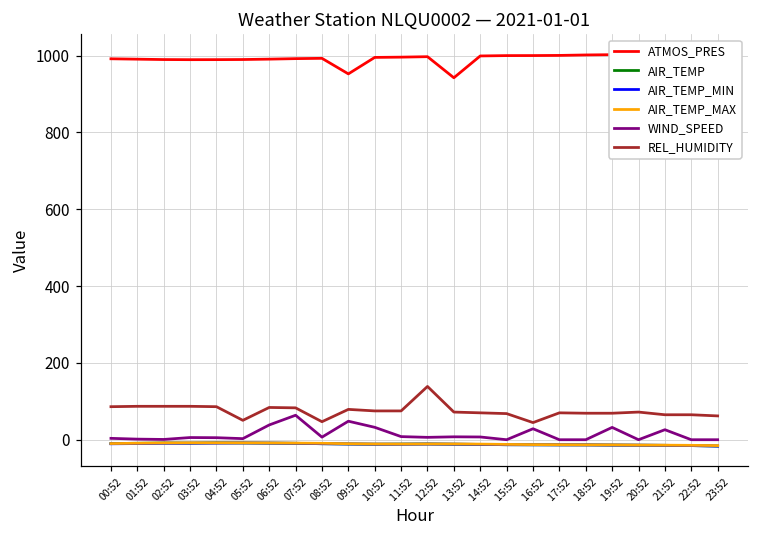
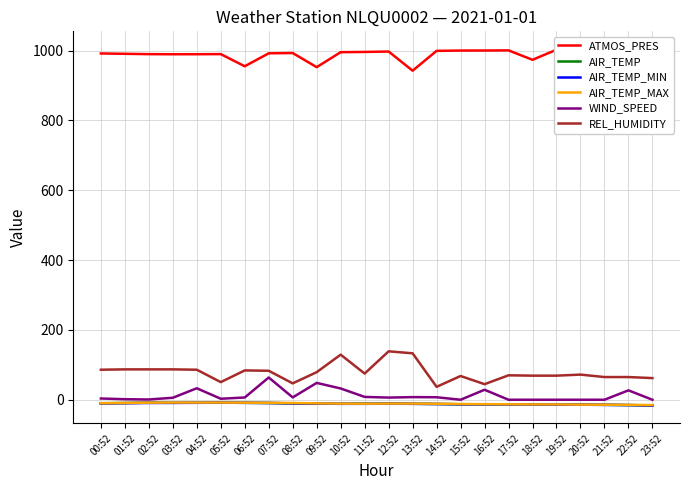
  {
    "ATMOS_PRES": {
      "00:52": 990,
      "01:52": 990,
      "02:52": 990,
      "03:52": 990,
      "04:52": 990,
      "05:52": 990,
-     "06:52": 990,
+     "06:52": 960,
      "07:52": 990,
      "08:52": 990,
      "09:52": 950,
      "10:52": 1000,
      "11:52": 1000,
      "12:52": 1000,
      "13:52": 940,
      "14:52": 1000,
      "15:52": 1000,
      "16:52": 1000,
      "17:52": 1000,
-     "18:52": 1000
+     "18:52": 970
    },
    "WIND_SPEED": {
      "00:52": 0,
      "01:52": 0,
      "02:52": 0,
      "03:52": 10,
-     "04:52": 10,
+     "04:52": 30,
      "05:52": 0,
-     "06:52": 40,
+     "06:52": 10,
      "07:52": 60,
      "08:52": 10,
      "09:52": 50,
      "10:52": 30,
      "11:52": 10,
      "12:52": 10,
      "13:52": 10,
      "14:52": 10,
      "15:52": 0,
      "16:52": 30,
      "17:52": 0,
      "18:52": 0,
-     "19:52": 30,
+     "19:52": 0,
      "20:52": 0,
-     "21:52": 30,
-     "22:52": 0,
+     "21:52": 0,
+     "22:52": 30,
      "23:52": 0
    },
    "REL_HUMIDITY": {
      "00:52": 90,
      "01:52": 90,
      "02:52": 90,
      "03:52": 90,
      "04:52": 90,
      "05:52": 50,
      "06:52": 80,
      "07:52": 80,
      "08:52": 50,
      "09:52": 80,
-     "10:52": 80,
+     "10:52": 130,
      "11:52": 80,
      "12:52": 140,
-     "13:52": 70,
-     "14:52": 70,
+     "13:52": 130,
+     "14:52": 40,
      "15:52": 70,
      "16:52": 40,
      "17:52": 70,
      "18:52": 70,
      "19:52": 70,
      "20:52": 70,
      "21:52": 70,
      "22:52": 70,
      "23:52": 60
    }
  }
